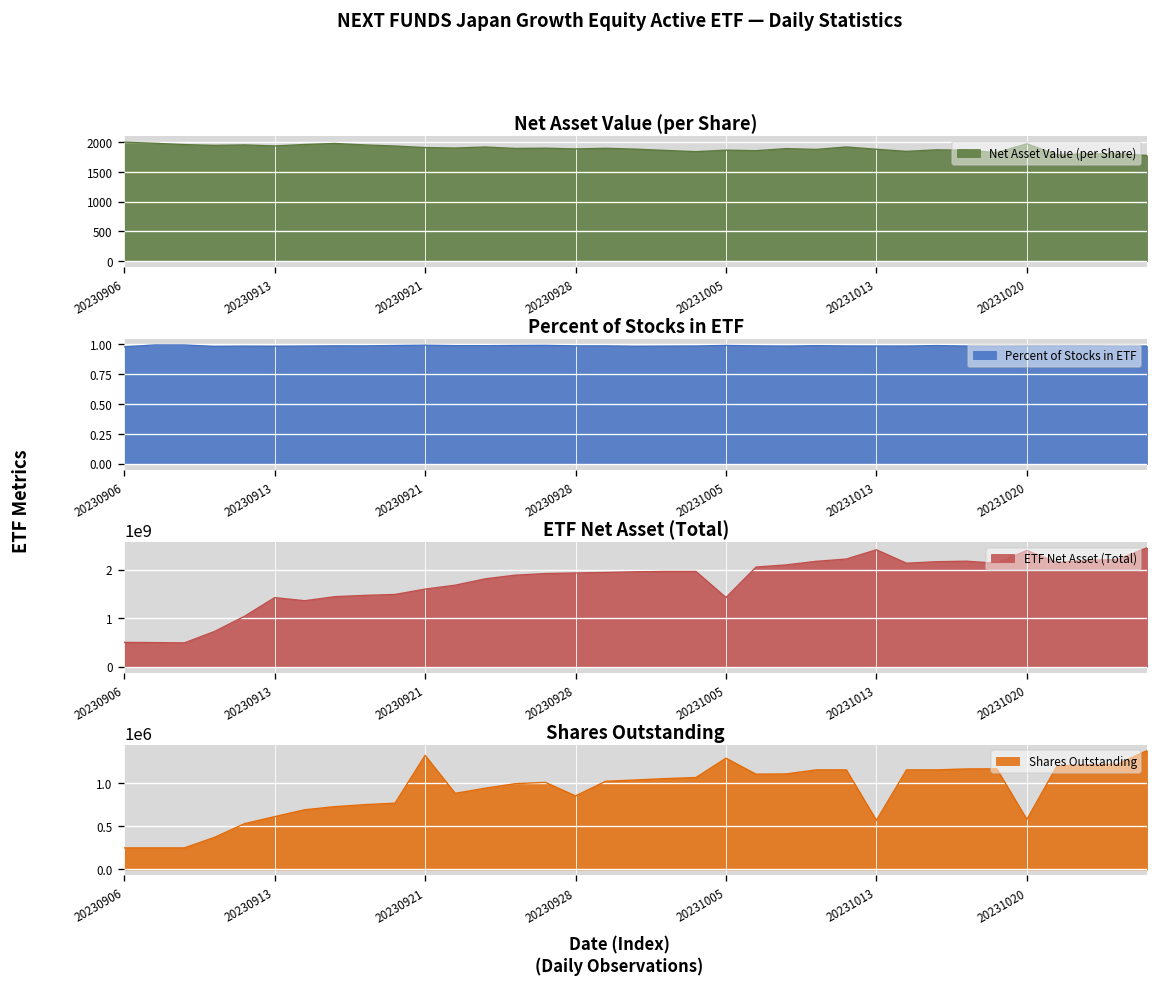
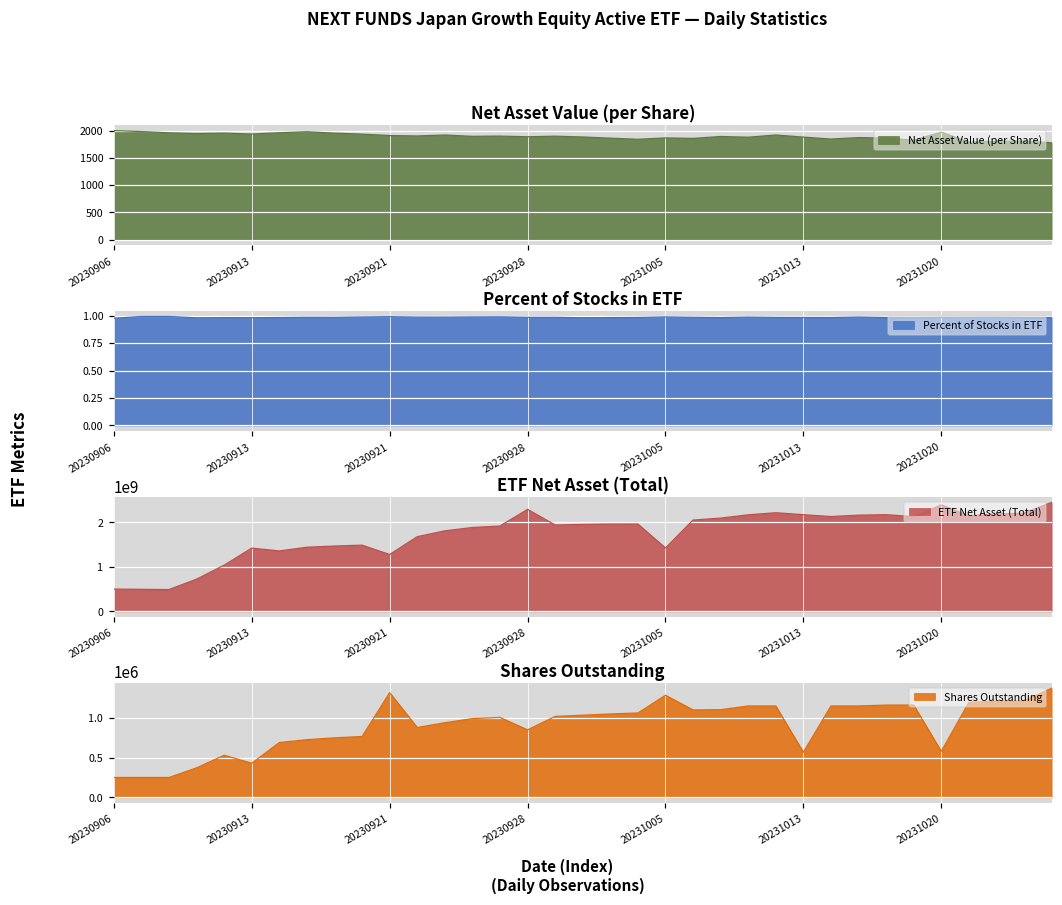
  {
    "Net Asset Value (per Share)": {
      "20230906": 2000,
      "20230913": 1900,
      "20230921": 1900,
      "20230928": 1900,
      "20231005": 1900,
      "20231013": 1900
    },
    "Percent of Stocks in ETF": {
      "20230906": 1.0,
      "20230913": 1.0,
      "20230921": 1.0,
      "20230928": 1.0,
      "20231005": 1.0,
      "20231013": 1.0
    },
    "ETF Net Asset (Total)": {
      "20230906": 500000000,
      "20230913": 1400000000,
-     "20230921": 1600000000,
-     "20230928": 1900000000,
+     "20230921": 1300000000,
+     "20230928": 2300000000,
      "20231005": 1400000000,
-     "20231013": 2400000000
+     "20231013": 2200000000
    },
    "Shares Outstanding": {
      "20230906": 300000,
-     "20230913": 600000,
+     "20230913": 400000,
      "20230921": 1300000,
      "20230928": 900000,
      "20231005": 1300000,
      "20231013": 600000,
      "20231020": 600000
    }
  }
